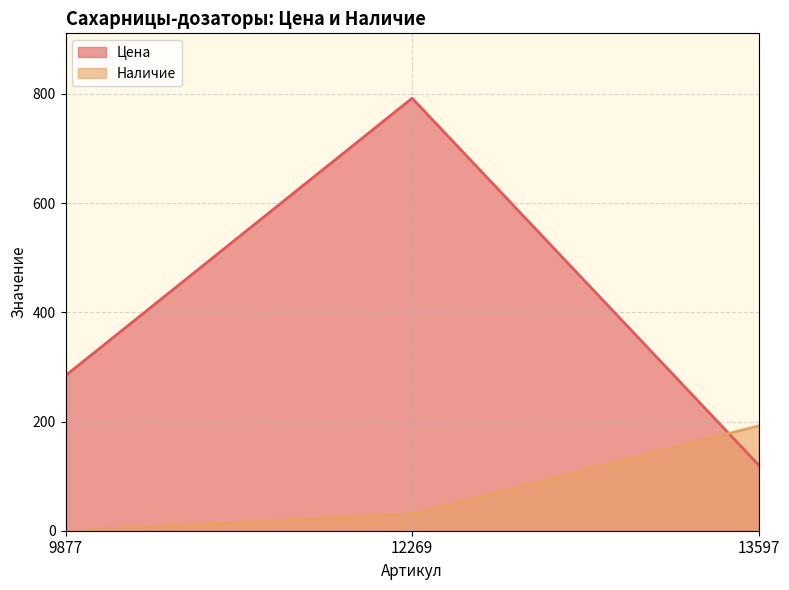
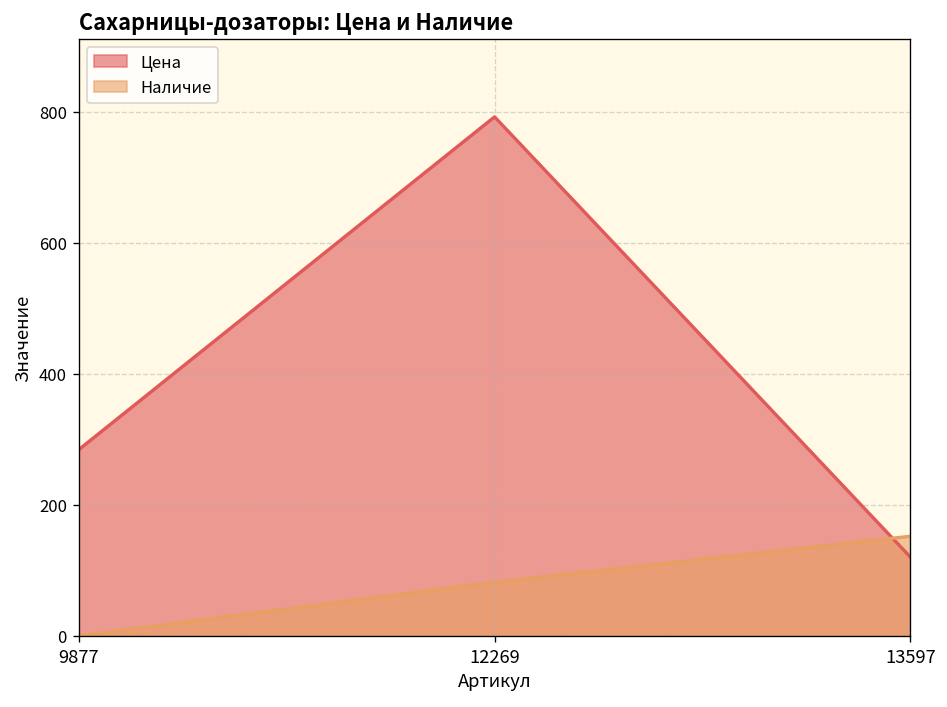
  {
    "Цена": {
      "9877": 280,
      "12269": 790,
      "13597": 120
    },
    "Наличие": {
      "9877": 0,
-     "12269": 30,
-     "13597": 190
+     "12269": 80,
+     "13597": 150
    }
  }
